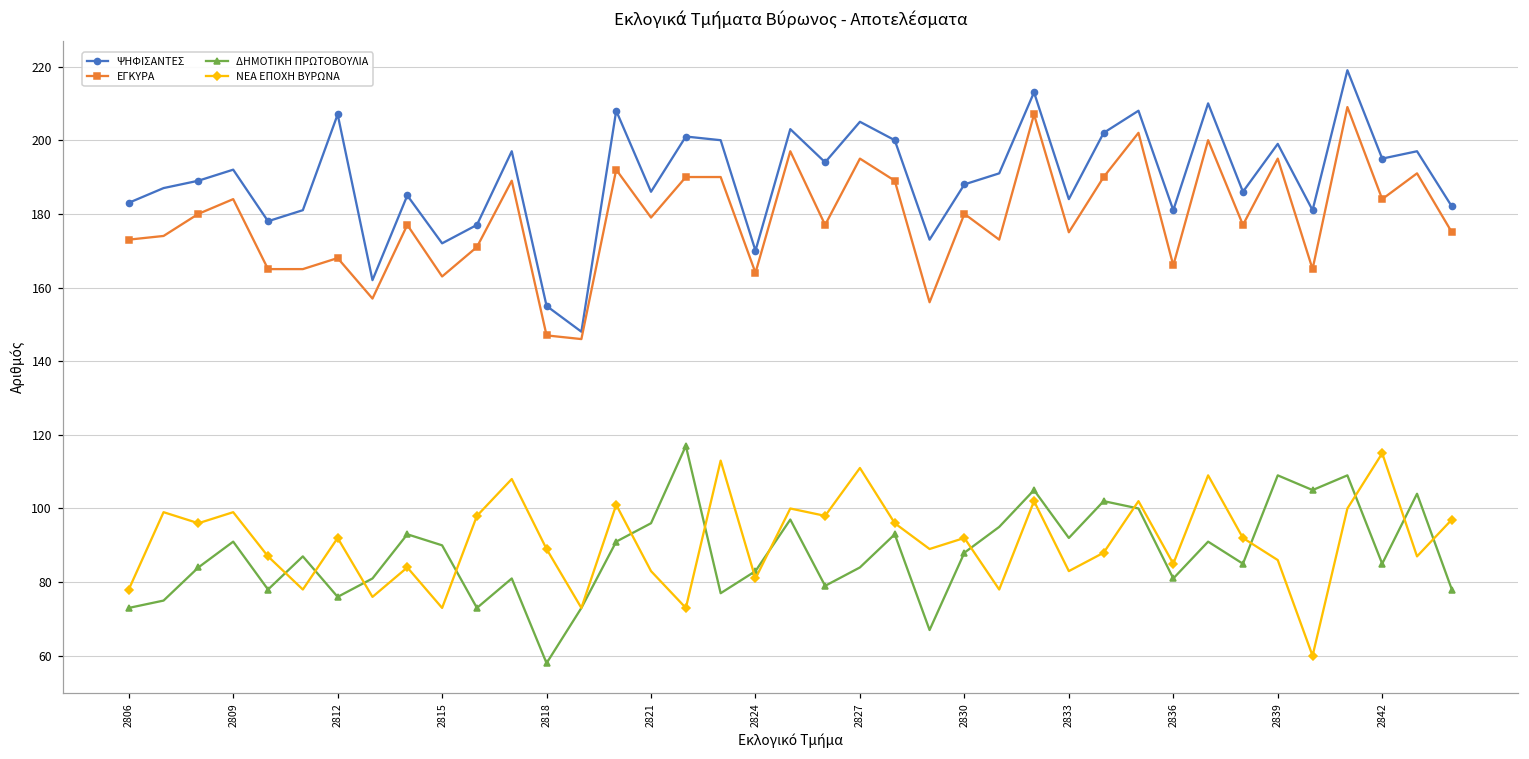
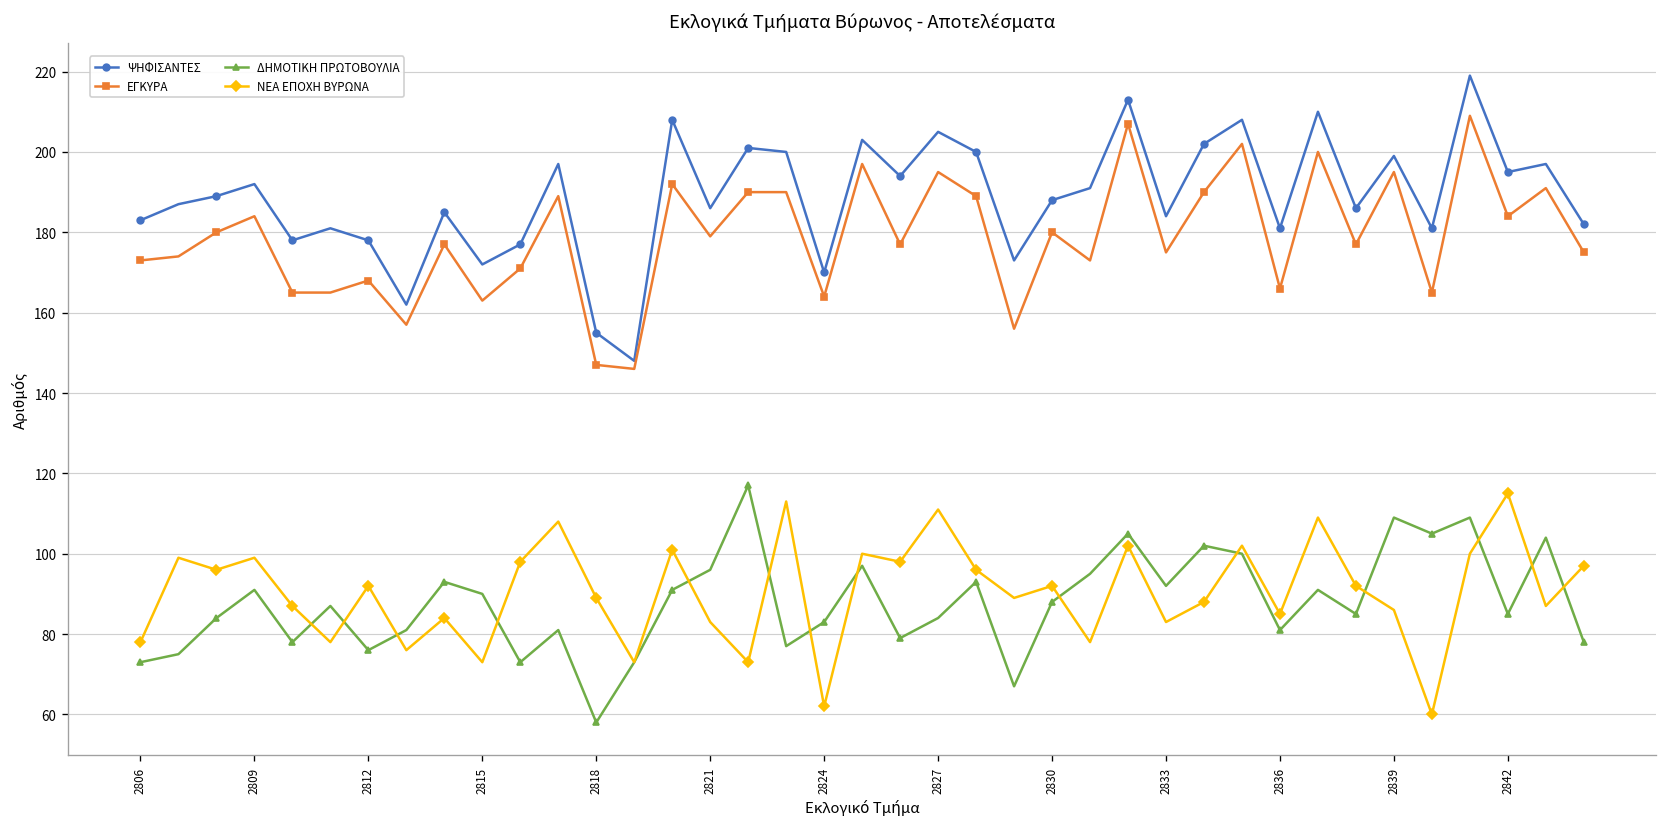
  {
    "ΨΗΦΙΣΑΝΤΕΣ": {
      "2806": 183,
      "2809": 192,
-     "2812": 207,
+     "2812": 178,
      "2815": 172,
      "2818": 155,
      "2821": 186,
      "2824": 170,
      "2827": 205,
      "2830": 188,
      "2833": 184,
      "2836": 181,
      "2839": 199,
      "2842": 195
    },
    "ΕΓΚΥΡΑ": {
      "2806": 173,
      "2809": 184,
      "2812": 168,
      "2815": 163,
      "2818": 147,
      "2821": 179,
      "2824": 164,
      "2827": 195,
      "2830": 180,
      "2833": 175,
      "2836": 166,
      "2839": 195,
      "2842": 184
    },
    "ΔΗΜΟΤΙΚΗ ΠΡΩΤΟΒΟΥΛΙΑ": {
      "2806": 73,
      "2809": 91,
      "2812": 76,
      "2815": 90,
      "2818": 58,
      "2821": 96,
      "2824": 83,
      "2827": 84,
      "2830": 88,
      "2833": 92,
      "2836": 81,
      "2839": 109,
      "2842": 85
    },
    "ΝΕΑ ΕΠΟΧΗ ΒΥΡΩΝΑ": {
      "2806": 78,
      "2809": 99,
      "2812": 92,
      "2815": 73,
      "2818": 89,
      "2821": 83,
-     "2824": 81,
+     "2824": 62,
      "2827": 111,
      "2830": 92,
      "2833": 83,
      "2836": 85,
      "2839": 86,
      "2842": 115
    }
  }
